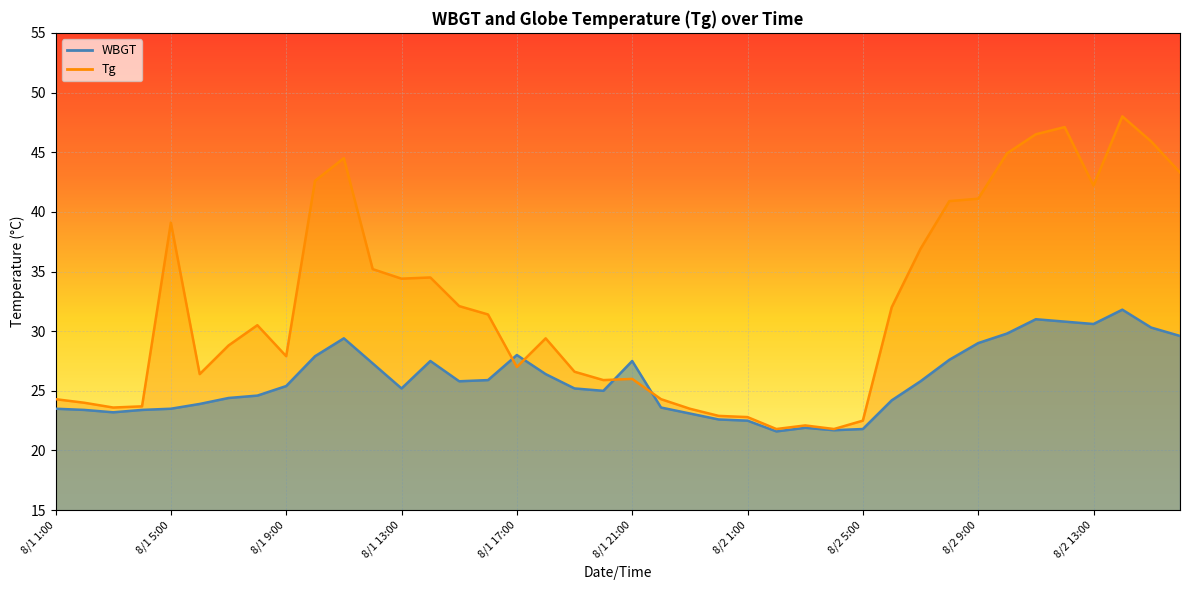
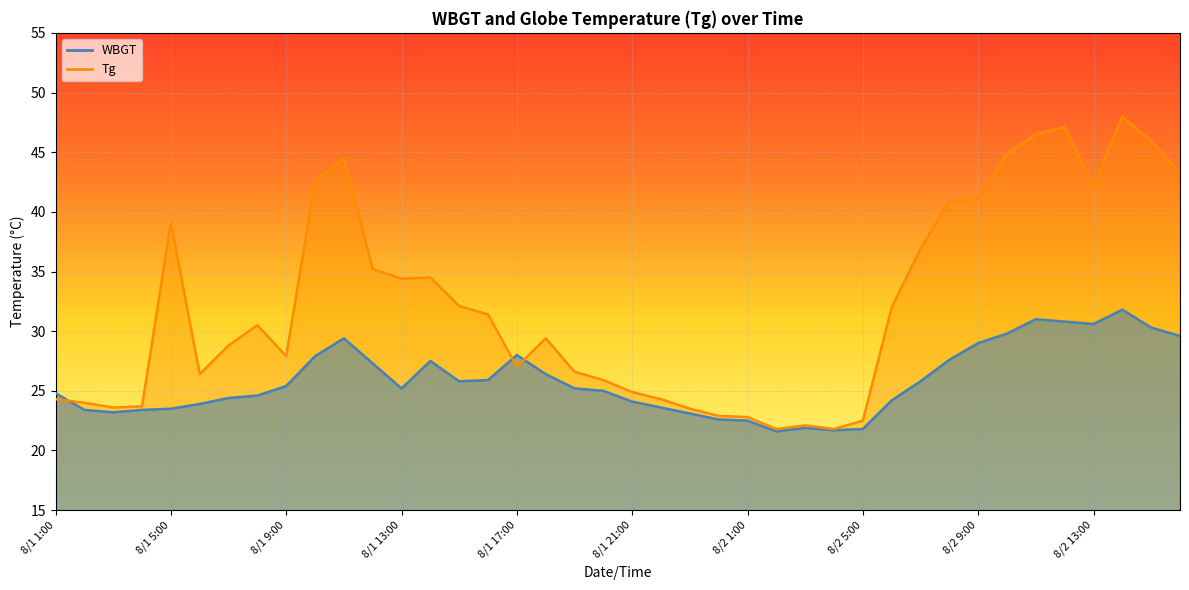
  {
    "WBGT": {
-     "8/1 1:00": 23.5,
+     "8/1 1:00": 24.8,
      "8/1 5:00": 23.5,
      "8/1 9:00": 25.4,
      "8/1 13:00": 25.2,
      "8/1 17:00": 28.0,
-     "8/1 21:00": 27.5,
+     "8/1 21:00": 24.1,
      "8/2 1:00": 22.5,
      "8/2 5:00": 21.8,
      "8/2 9:00": 29.0,
      "8/2 13:00": 30.6
    },
    "Tg": {
      "8/1 1:00": 24.3,
      "8/1 5:00": 39.1,
      "8/1 9:00": 27.9,
      "8/1 13:00": 34.4,
      "8/1 17:00": 27.0,
-     "8/1 21:00": 26.0,
+     "8/1 21:00": 24.9,
      "8/2 1:00": 22.8,
      "8/2 5:00": 22.5,
      "8/2 9:00": 41.1,
      "8/2 13:00": 42.2
    }
  }
